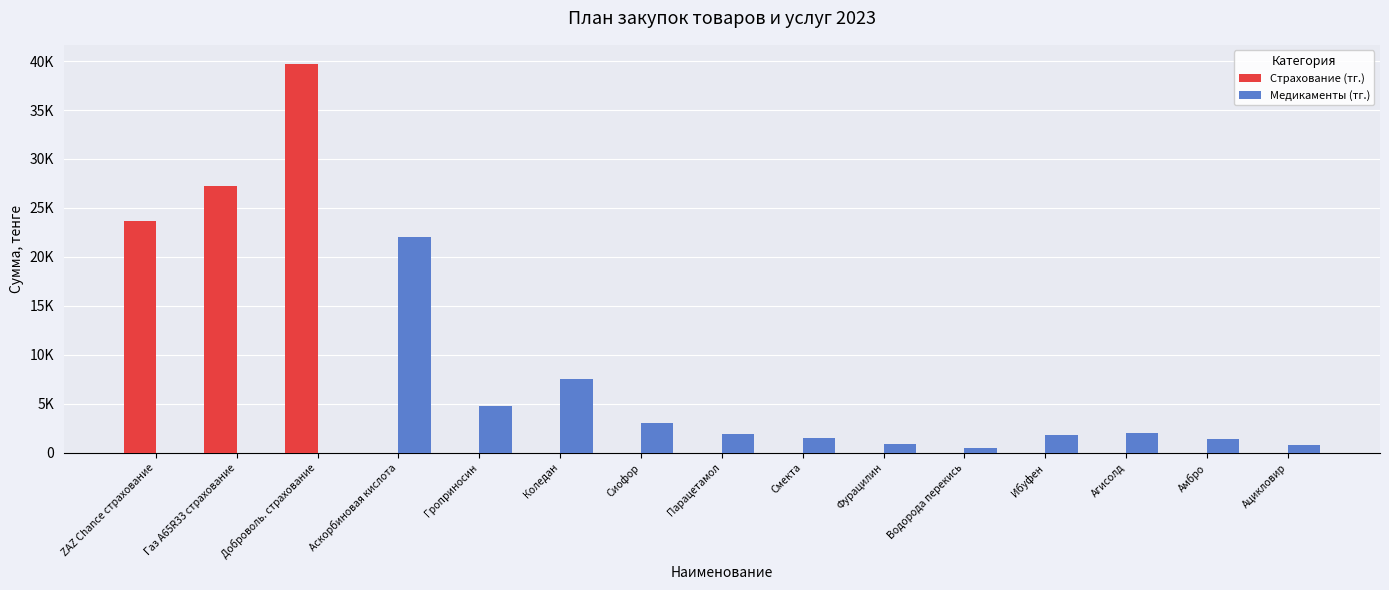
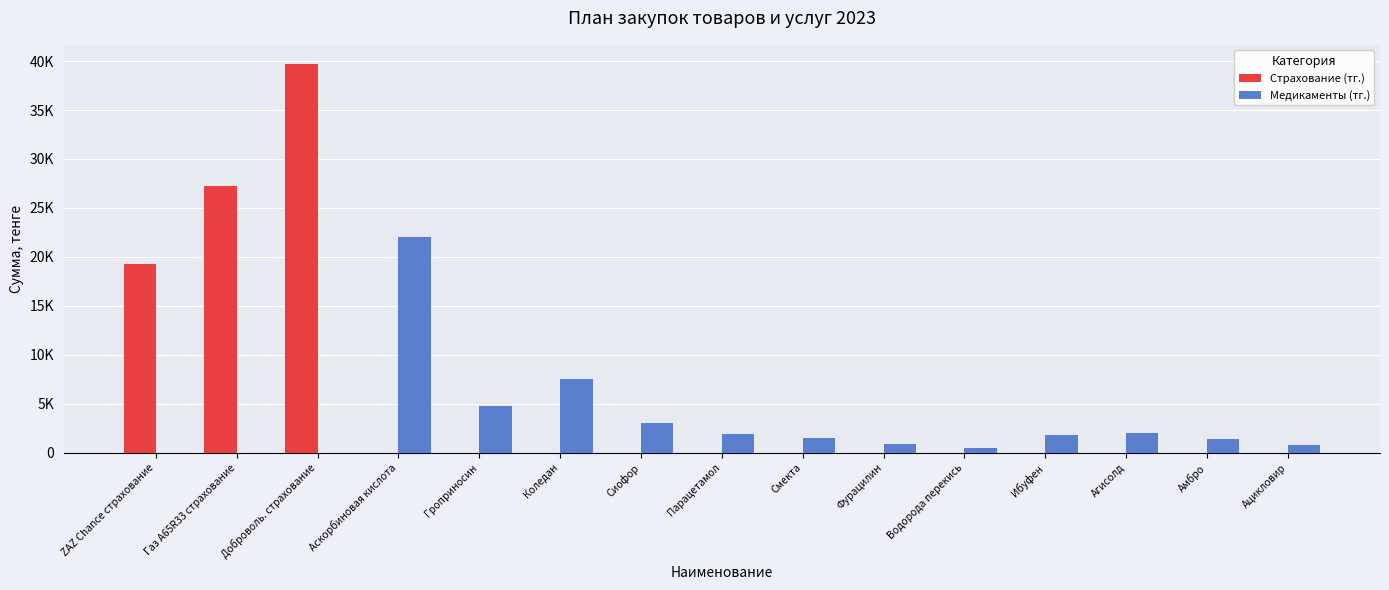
  {
    "Страхование (тг.)": {
-     "ZAZ Chance страхование": 24000,
+     "ZAZ Chance страхование": 19000,
      "Газ A65R33 страхование": 27000,
      "Доброволь. страхование": 40000,
      "Аскорбиновая кислота": 0,
      "Гроприносин": 0,
      "Коледан": 0,
      "Сиофор": 0,
      "Парацетамол": 0,
      "Смекта": 0,
      "Фурацилин": 0,
      "Водорода перекись": 0,
      "Ибуфен": 0,
      "Агисолд": 0,
      "Амбро": 0,
      "Ацикловир": 0
    },
    "Медикаменты (тг.)": {
      "ZAZ Chance страхование": 0,
      "Газ A65R33 страхование": 0,
      "Доброволь. страхование": 0,
      "Аскорбиновая кислота": 22000,
      "Гроприносин": 5000,
      "Коледан": 7000,
      "Сиофор": 3000,
      "Парацетамол": 2000,
      "Смекта": 1000,
      "Фурацилин": 1000,
      "Водорода перекись": 1000,
      "Ибуфен": 2000,
      "Агисолд": 2000,
      "Амбро": 1000,
      "Ацикловир": 1000
    }
  }
